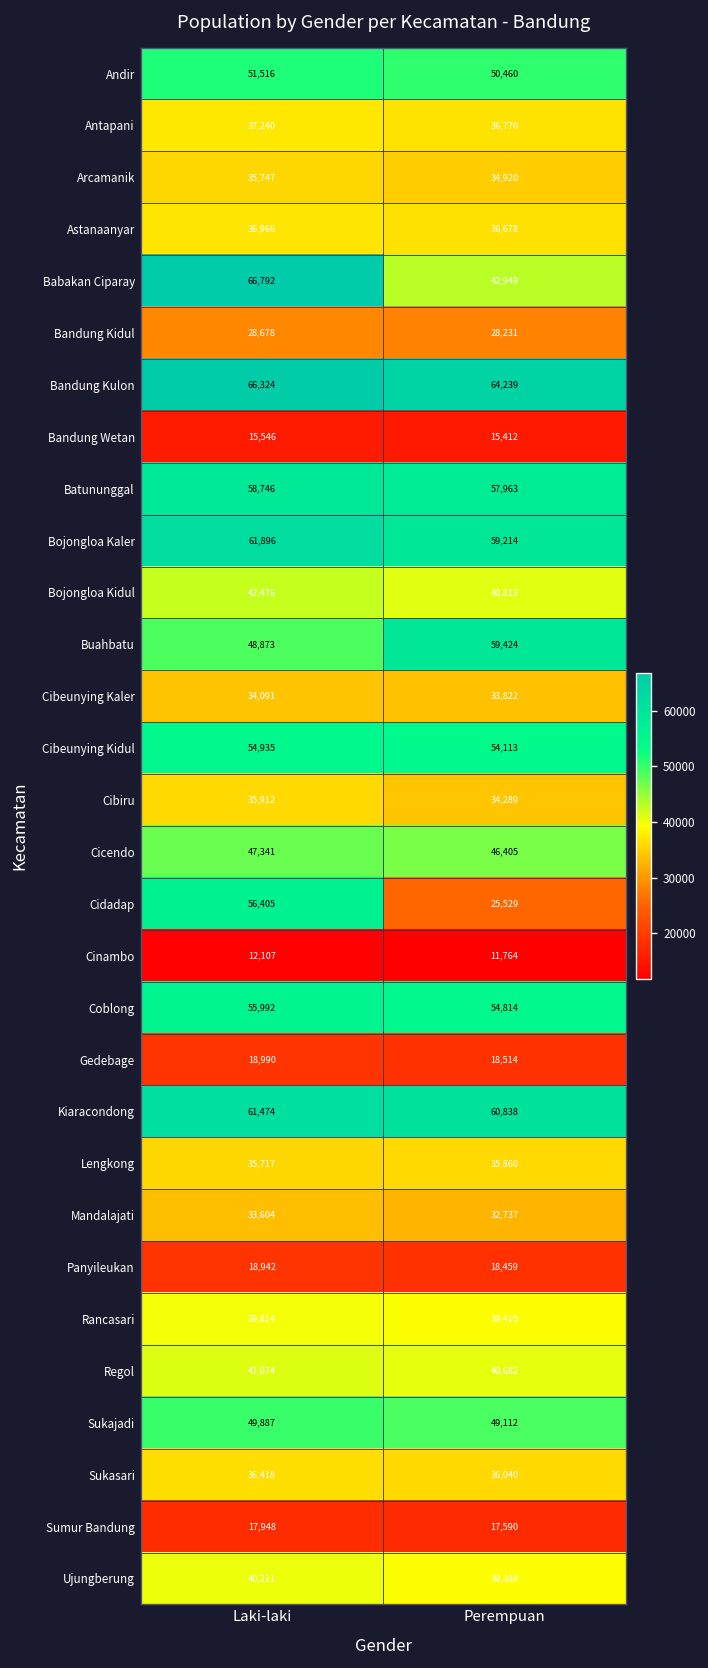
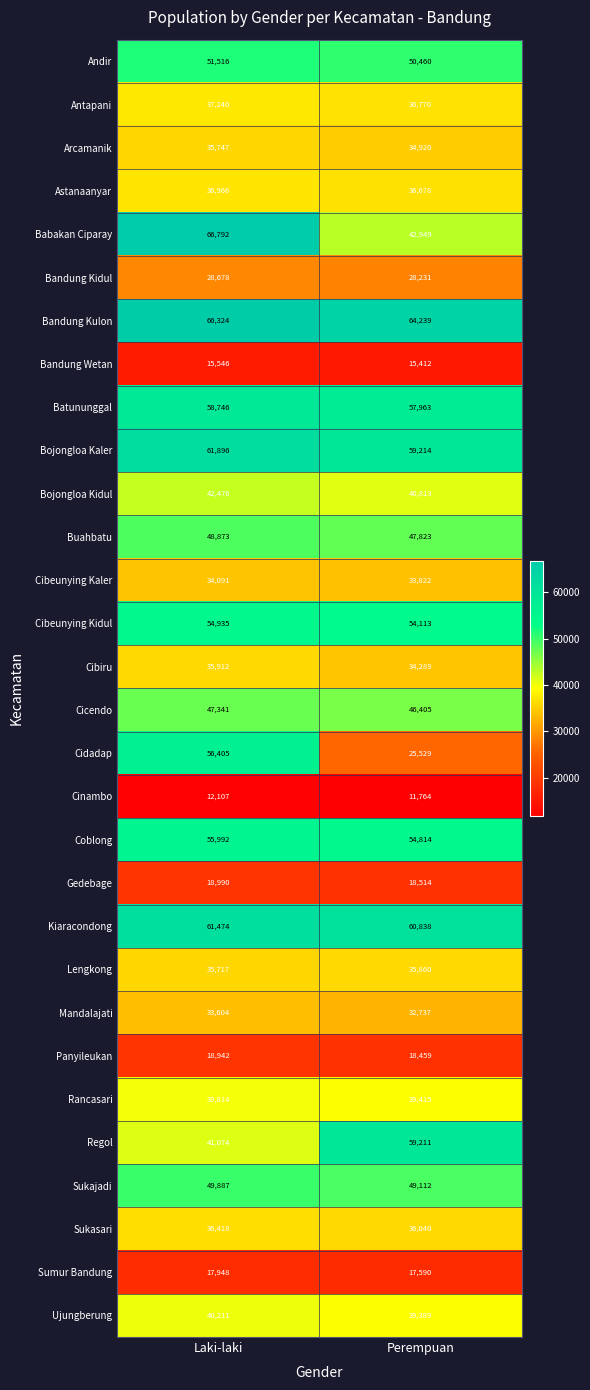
  {
    "Andir": {
      "Laki-laki": "51,516",
      "Perempuan": "50,460"
    },
    "Antapani": {
      "Laki-laki": "37,240",
      "Perempuan": "36,770"
    },
    "Arcamanik": {
      "Laki-laki": "35,747",
      "Perempuan": "34,920"
    },
    "Astanaanyar": {
      "Laki-laki": "36,966",
      "Perempuan": "36,678"
    },
    "Babakan Ciparay": {
      "Laki-laki": "66,792",
      "Perempuan": "42,949"
    },
    "Bandung Kidul": {
      "Laki-laki": "28,678",
      "Perempuan": "28,231"
    },
    "Bandung Kulon": {
      "Laki-laki": "66,324",
      "Perempuan": "64,239"
    },
    "Bandung Wetan": {
      "Laki-laki": "15,546",
      "Perempuan": "15,412"
    },
    "Batununggal": {
      "Laki-laki": "58,746",
      "Perempuan": "57,963"
    },
    "Bojongloa Kaler": {
      "Laki-laki": "61,896",
      "Perempuan": "59,214"
    },
    "Bojongloa Kidul": {
      "Laki-laki": "42,476",
      "Perempuan": "40,813"
    },
    "Buahbatu": {
      "Laki-laki": "48,873",
-     "Perempuan": "59,424"
+     "Perempuan": "47,823"
    },
    "Cibeunying Kaler": {
      "Laki-laki": "34,091",
      "Perempuan": "33,822"
    },
    "Cibeunying Kidul": {
      "Laki-laki": "54,935",
      "Perempuan": "54,113"
    },
    "Cibiru": {
      "Laki-laki": "35,912",
      "Perempuan": "34,289"
    },
    "Cicendo": {
      "Laki-laki": "47,341",
      "Perempuan": "46,405"
    },
    "Cidadap": {
      "Laki-laki": "56,405",
      "Perempuan": "25,529"
    },
    "Cinambo": {
      "Laki-laki": "12,107",
      "Perempuan": "11,764"
    },
    "Coblong": {
      "Laki-laki": "55,992",
      "Perempuan": "54,814"
    },
    "Gedebage": {
      "Laki-laki": "18,990",
      "Perempuan": "18,514"
    },
    "Kiaracondong": {
      "Laki-laki": "61,474",
      "Perempuan": "60,838"
    },
    "Lengkong": {
      "Laki-laki": "35,717",
      "Perempuan": "35,860"
    },
    "Mandalajati": {
      "Laki-laki": "33,604",
      "Perempuan": "32,737"
    },
    "Panyileukan": {
      "Laki-laki": "18,942",
      "Perempuan": "18,459"
    },
    "Rancasari": {
      "Laki-laki": "39,814",
      "Perempuan": "39,415"
    },
    "Regol": {
      "Laki-laki": "41,074",
-     "Perempuan": "40,682"
+     "Perempuan": "59,211"
    },
    "Sukajadi": {
      "Laki-laki": "49,887",
      "Perempuan": "49,112"
    },
    "Sukasari": {
      "Laki-laki": "36,418",
      "Perempuan": "36,040"
    },
    "Sumur Bandung": {
      "Laki-laki": "17,948",
      "Perempuan": "17,590"
    },
    "Ujungberung": {
      "Laki-laki": "40,211",
      "Perempuan": "39,389"
    }
  }
